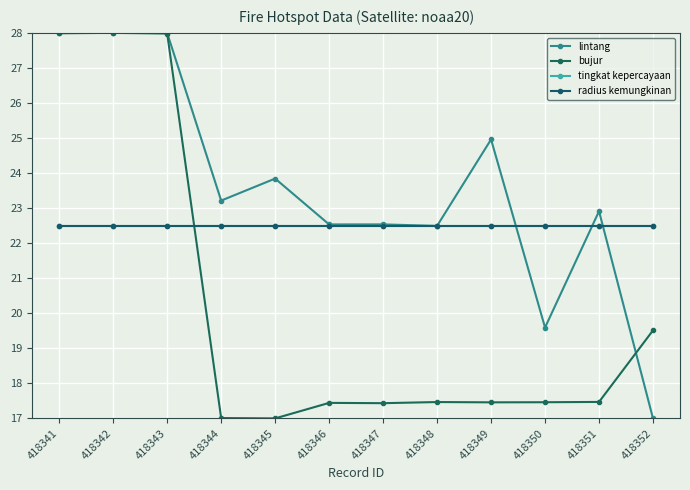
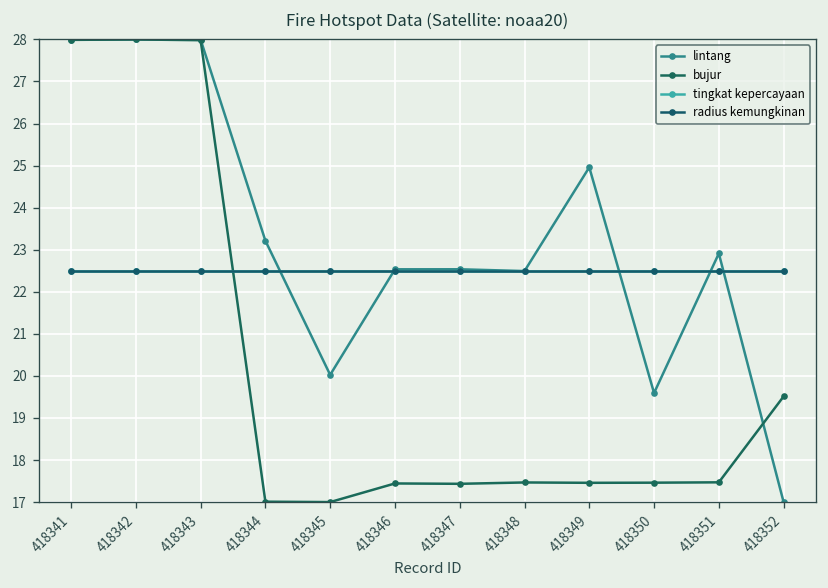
  {
    "lintang": {
      "418344": 23.2,
-     "418345": 23.8,
+     "418345": 20.0,
      "418349": 25.0,
      "418350": 19.6,
      "418351": 22.9,
      "418352": 17.0
    }
  }
